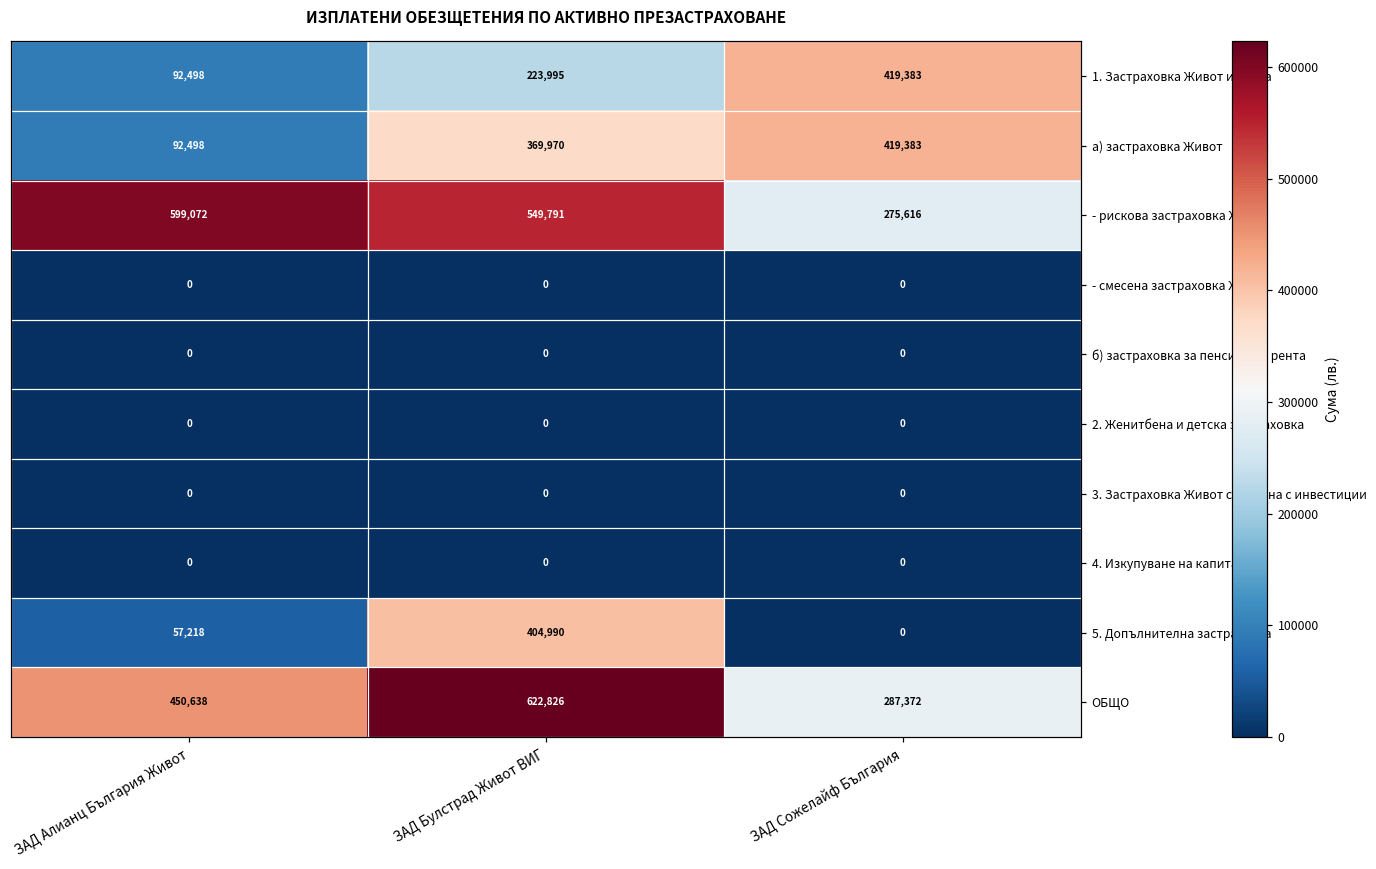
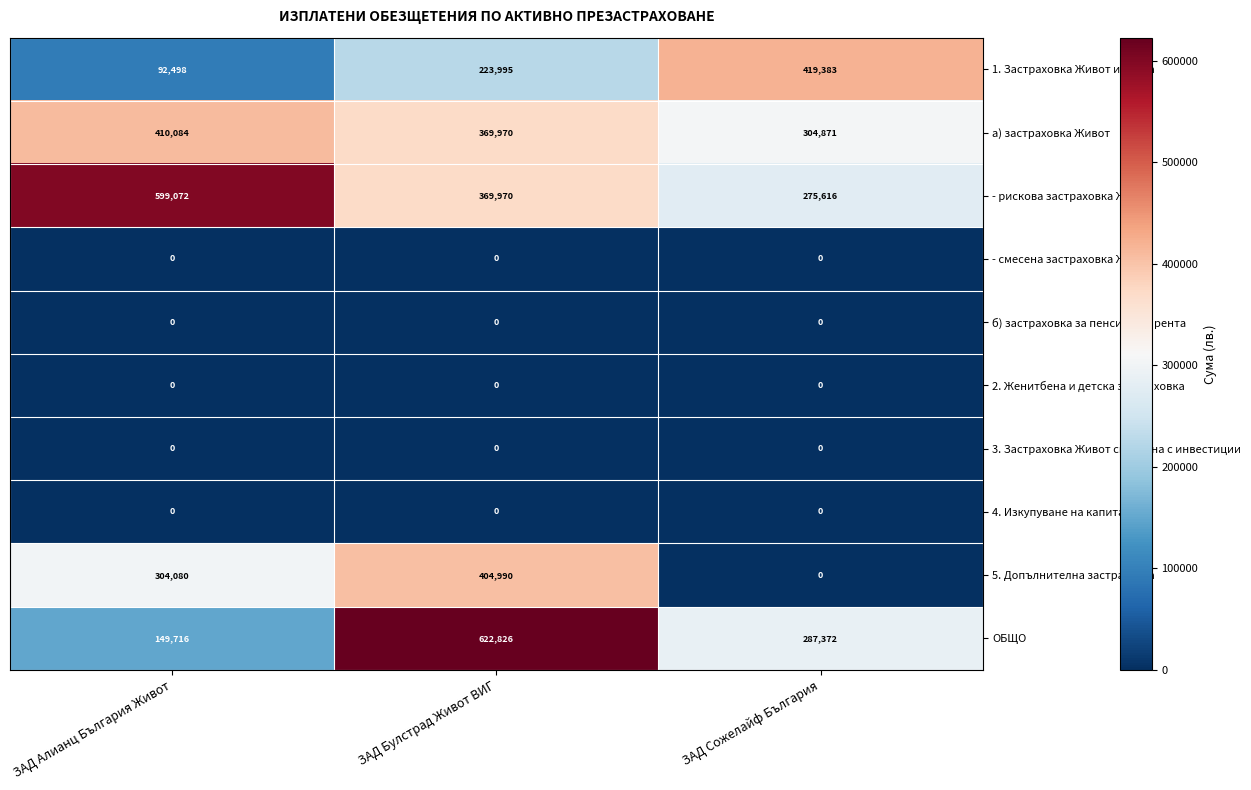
  {
    "1. Застраховка Живот и рента": {
      "ЗАД Алианц България Живот": "92,498",
      "ЗАД Булстрад Живот ВИГ": "223,995",
      "ЗАД Сожелайф България": "419,383"
    },
    "а) застраховка Живот": {
-     "ЗАД Алианц България Живот": "92,498",
+     "ЗАД Алианц България Живот": "410,084",
      "ЗАД Булстрад Живот ВИГ": "369,970",
-     "ЗАД Сожелайф България": "419,383"
+     "ЗАД Сожелайф България": "304,871"
    },
    "- рискова застраховка Живот": {
      "ЗАД Алианц България Живот": "599,072",
-     "ЗАД Булстрад Живот ВИГ": "549,791",
+     "ЗАД Булстрад Живот ВИГ": "369,970",
      "ЗАД Сожелайф България": "275,616"
    },
    "- смесена застраховка Живот": {
      "ЗАД Алианц България Живот": "0",
      "ЗАД Булстрад Живот ВИГ": "0",
      "ЗАД Сожелайф България": "0"
    },
    "б) застраховка за пенсия или рента": {
      "ЗАД Алианц България Живот": "0",
      "ЗАД Булстрад Живот ВИГ": "0",
      "ЗАД Сожелайф България": "0"
    },
    "2. Женитбена и детска застраховка": {
      "ЗАД Алианц България Живот": "0",
      "ЗАД Булстрад Живот ВИГ": "0",
      "ЗАД Сожелайф България": "0"
    },
    "3. Застраховка Живот свързана с инвестиции": {
      "ЗАД Алианц България Живот": "0",
      "ЗАД Булстрад Живот ВИГ": "0",
      "ЗАД Сожелайф България": "0"
    },
    "4. Изкупуване на капитал": {
      "ЗАД Алианц България Живот": "0",
      "ЗАД Булстрад Живот ВИГ": "0",
      "ЗАД Сожелайф България": "0"
    },
    "5. Допълнителна застраховка": {
-     "ЗАД Алианц България Живот": "57,218",
+     "ЗАД Алианц България Живот": "304,080",
      "ЗАД Булстрад Живот ВИГ": "404,990",
      "ЗАД Сожелайф България": "0"
    },
    "ОБЩО": {
-     "ЗАД Алианц България Живот": "450,638",
+     "ЗАД Алианц България Живот": "149,716",
      "ЗАД Булстрад Живот ВИГ": "622,826",
      "ЗАД Сожелайф България": "287,372"
    }
  }
